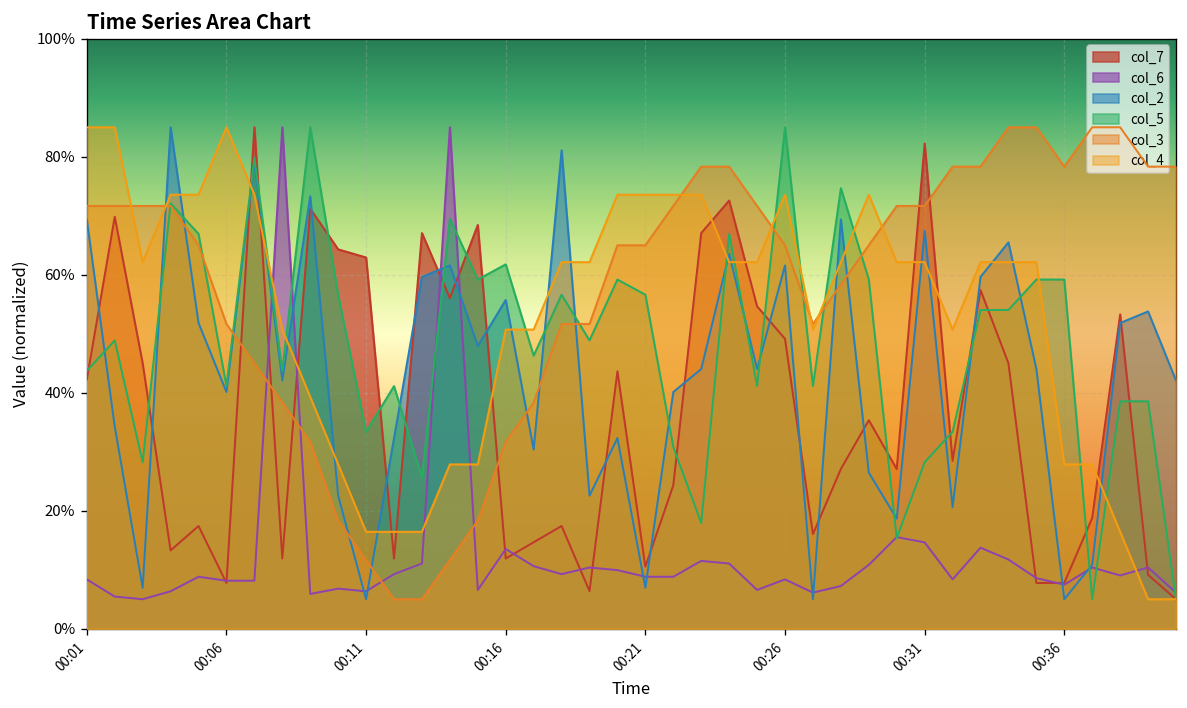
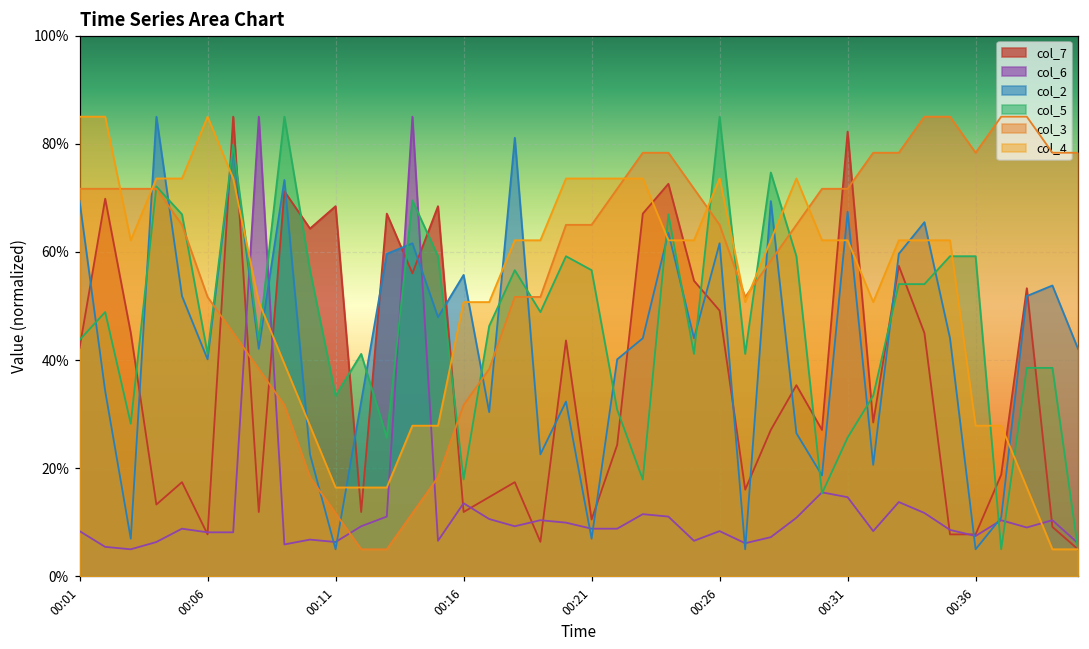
  {
    "col_7": {
      "00:01": "42%",
-     "00:11": "63%",
+     "00:11": "68%",
      "00:16": "12%",
      "00:21": "11%",
      "00:26": "49%",
      "00:31": "82%"
    },
    "col_6": {
      "00:01": "8%",
      "00:11": "6%",
      "00:16": "14%",
      "00:21": "9%",
      "00:26": "8%",
      "00:31": "15%"
    },
    "col_2": {
      "00:01": "69%",
      "00:06": "40%",
      "00:11": "5%",
      "00:16": "56%",
      "00:21": "7%",
      "00:26": "62%",
      "00:31": "67%",
      "00:36": "5%"
    },
    "col_5": {
      "00:01": "44%",
      "00:06": "41%",
      "00:11": "33%",
-     "00:16": "62%",
+     "00:16": "18%",
      "00:21": "57%",
      "00:26": "85%",
-     "00:31": "28%",
+     "00:31": "26%",
      "00:36": "59%"
    }
  }
